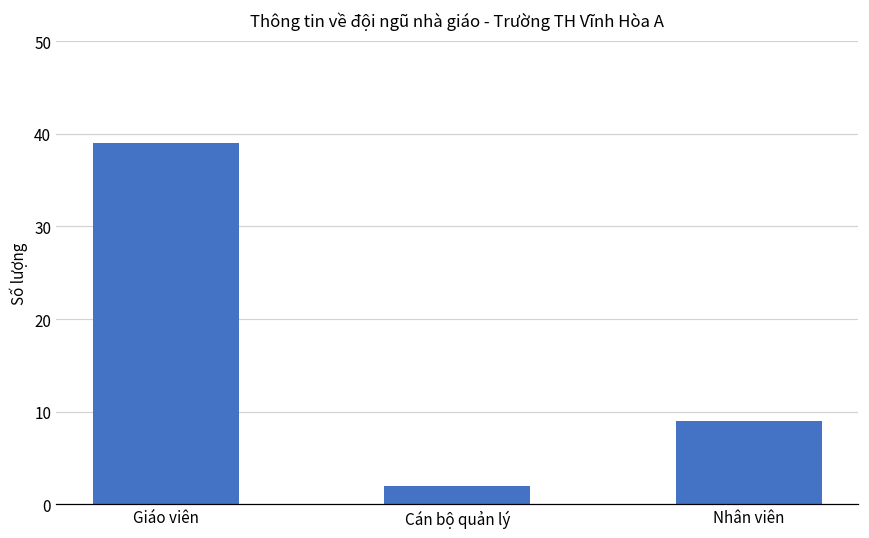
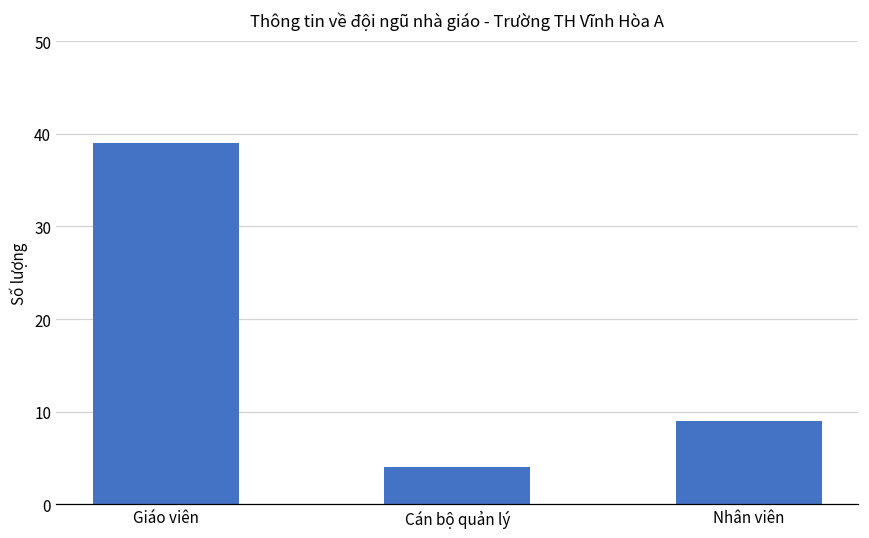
  {
    "Giáo viên": 39,
-   "Cán bộ quản lý": 2,
+   "Cán bộ quản lý": 4,
    "Nhân viên": 9
  }
